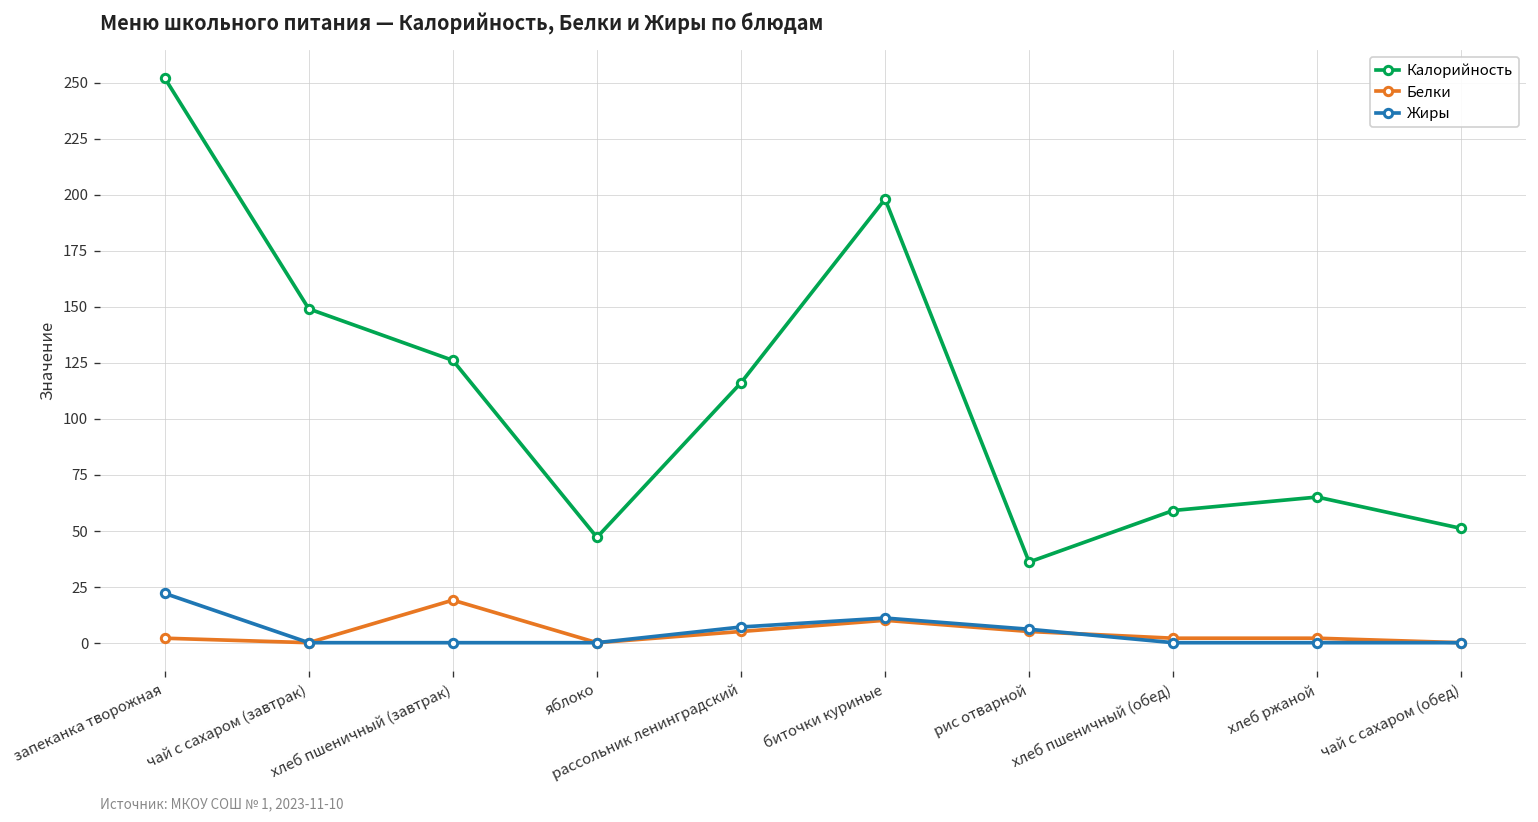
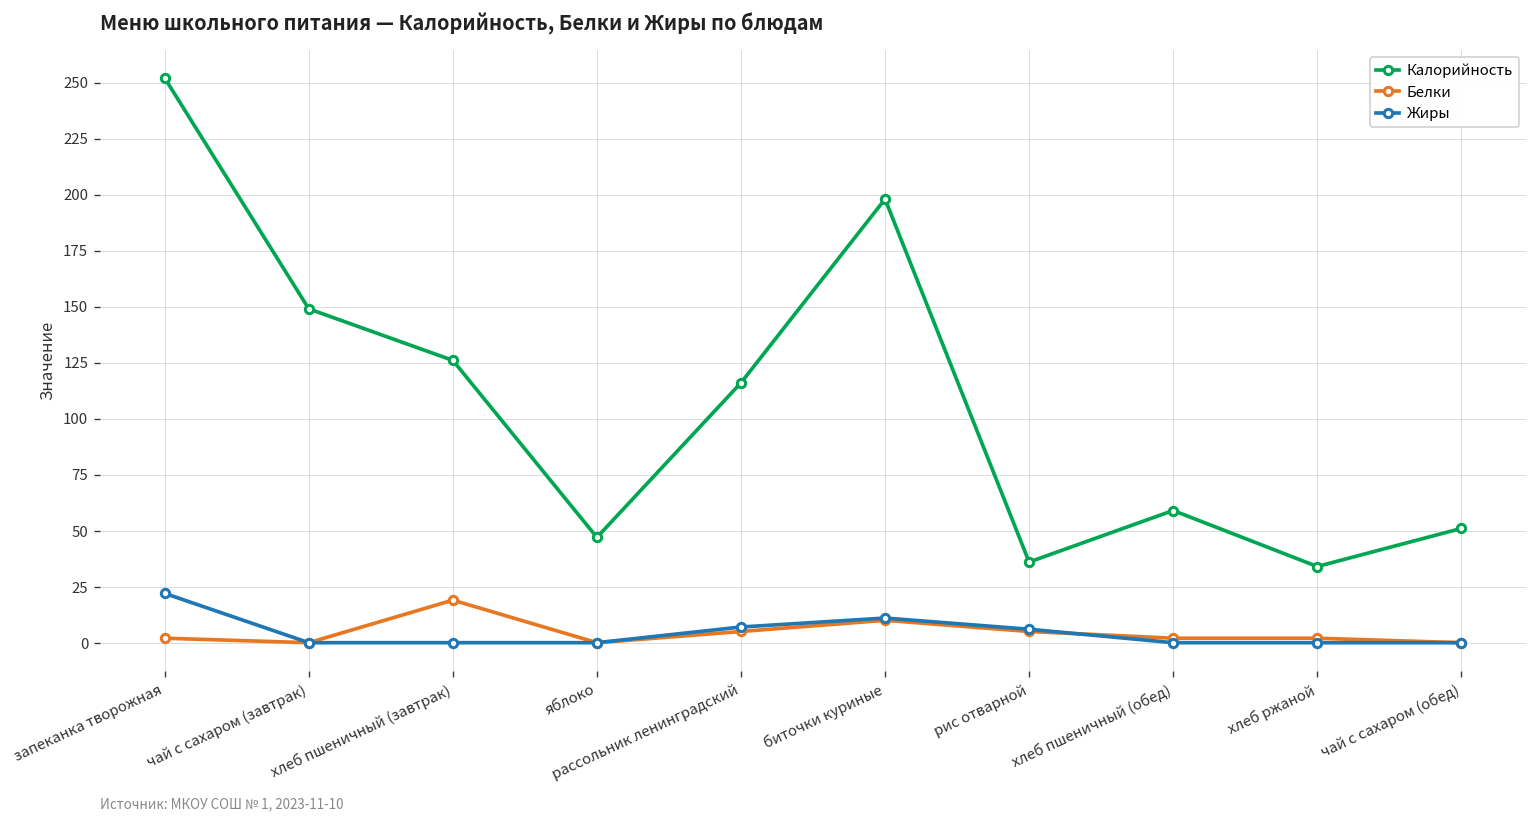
  {
    "Калорийность": {
      "запеканка творожная": 252,
      "чай с сахаром (завтрак)": 149,
      "хлеб пшеничный (завтрак)": 126,
      "яблоко": 47,
      "рассольник ленинградский": 116,
      "биточки куриные": 198,
      "рис отварной": 36,
      "хлеб пшеничный (обед)": 59,
-     "хлеб ржаной": 65,
+     "хлеб ржаной": 34,
      "чай с сахаром (обед)": 51
    },
    "Белки": {
      "запеканка творожная": 2,
      "хлеб пшеничный (завтрак)": 19,
      "рассольник ленинградский": 5,
      "хлеб пшеничный (обед)": 2,
      "хлеб ржаной": 2
    },
    "Жиры": {
      "запеканка творожная": 22,
      "хлеб пшеничный (завтрак)": 0,
      "рассольник ленинградский": 7,
      "хлеб пшеничный (обед)": 0,
      "хлеб ржаной": 0
    }
  }
